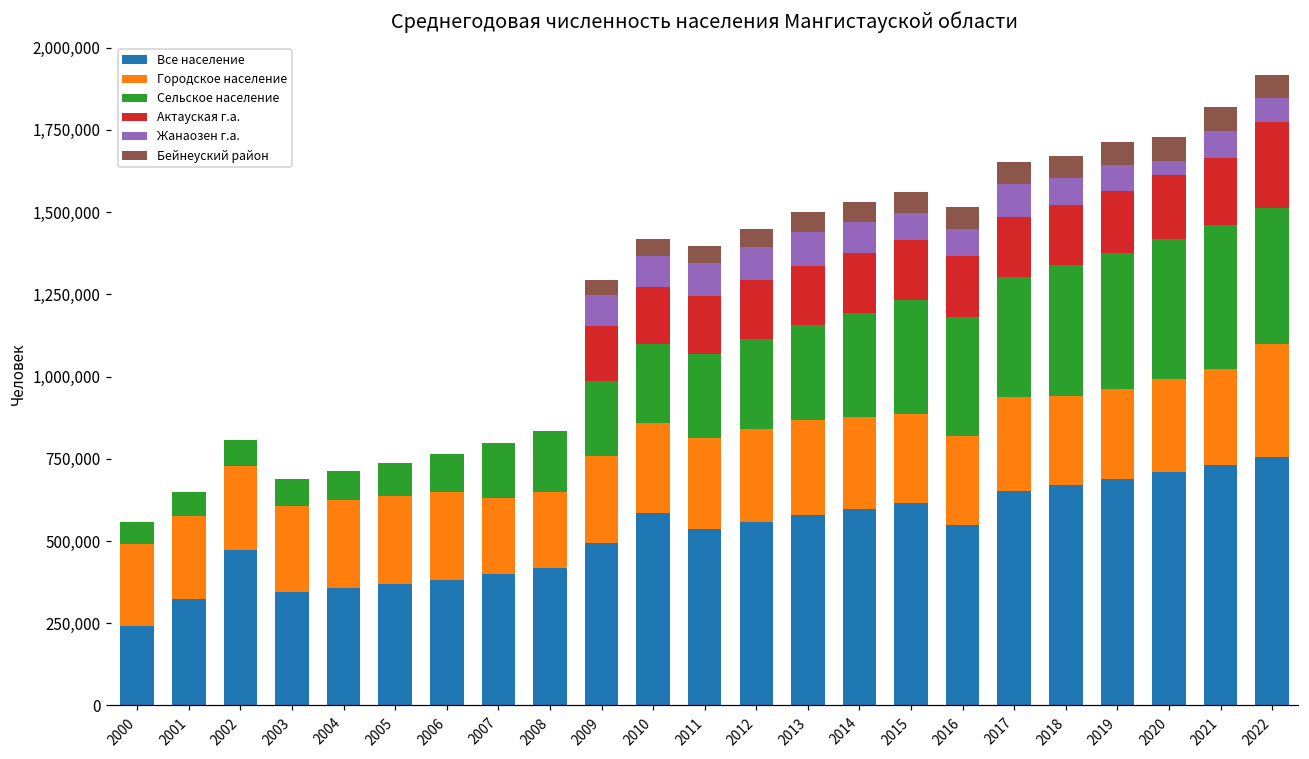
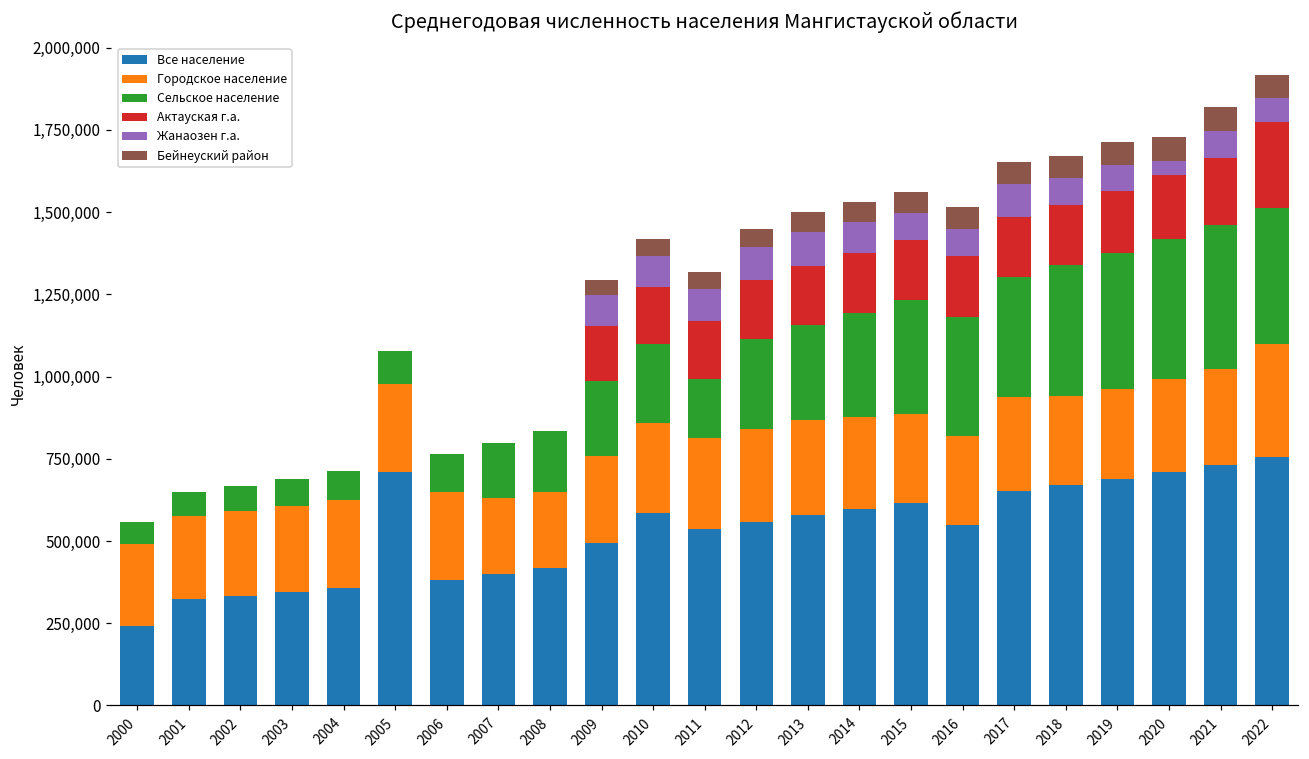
  {
    "Все население": {
      "2000": "240,000",
      "2001": "320,000",
-     "2002": "470,000",
+     "2002": "330,000",
      "2003": "340,000",
      "2004": "360,000",
-     "2005": "370,000",
+     "2005": "710,000",
      "2006": "380,000",
      "2007": "400,000",
      "2008": "420,000",
      "2009": "490,000",
      "2010": "590,000",
      "2011": "530,000",
      "2012": "560,000",
      "2013": "580,000",
      "2014": "600,000",
      "2015": "620,000",
      "2016": "550,000",
      "2017": "650,000",
      "2018": "670,000",
      "2019": "690,000",
      "2020": "710,000",
      "2021": "730,000",
      "2022": "760,000"
    },
    "Городское население": {
      "2000": "250,000",
      "2001": "250,000",
      "2002": "260,000",
      "2003": "260,000",
      "2004": "270,000",
      "2005": "270,000",
      "2006": "270,000",
      "2007": "230,000",
      "2008": "230,000",
      "2009": "270,000",
      "2010": "270,000",
      "2011": "280,000",
      "2012": "280,000",
      "2013": "290,000",
      "2014": "280,000",
      "2015": "270,000",
      "2016": "270,000",
      "2017": "290,000",
      "2018": "270,000",
      "2019": "270,000",
      "2020": "280,000",
      "2021": "290,000",
      "2022": "340,000"
    },
    "Сельское население": {
      "2000": "70,000",
      "2001": "70,000",
      "2002": "80,000",
      "2003": "80,000",
      "2004": "90,000",
      "2005": "100,000",
      "2006": "120,000",
      "2007": "170,000",
      "2008": "190,000",
      "2009": "230,000",
      "2010": "240,000",
-     "2011": "260,000",
+     "2011": "180,000",
      "2012": "270,000",
      "2013": "290,000",
      "2014": "320,000",
      "2015": "350,000",
      "2016": "360,000",
      "2017": "360,000",
      "2018": "400,000",
      "2019": "410,000",
      "2020": "430,000",
      "2021": "440,000",
      "2022": "420,000"
    },
    "Актауская г.а.": {
      "2000": "0",
      "2001": "0",
      "2002": "0",
      "2003": "0",
      "2004": "0",
      "2005": "0",
      "2006": "0",
      "2007": "0",
      "2008": "0",
      "2009": "170,000",
      "2010": "170,000",
      "2011": "180,000",
      "2012": "180,000",
      "2013": "180,000",
      "2014": "180,000",
      "2015": "180,000",
      "2016": "180,000",
      "2017": "180,000",
      "2018": "180,000",
      "2019": "190,000",
      "2020": "190,000",
      "2021": "200,000",
      "2022": "260,000"
    },
    "Жанаозен г.а.": {
      "2000": "0",
      "2001": "0",
      "2002": "0",
      "2003": "0",
      "2004": "0",
      "2005": "0",
      "2006": "0",
      "2007": "0",
      "2008": "0",
      "2009": "90,000",
      "2010": "90,000",
      "2011": "100,000",
      "2012": "100,000",
      "2013": "100,000",
      "2014": "90,000",
      "2015": "80,000",
      "2016": "80,000",
      "2017": "100,000",
      "2018": "80,000",
      "2019": "80,000",
      "2020": "40,000",
      "2021": "80,000",
      "2022": "70,000"
    },
    "Бейнеуский район": {
      "2000": "0",
      "2001": "0",
      "2002": "0",
      "2003": "0",
      "2004": "0",
      "2005": "0",
      "2006": "0",
      "2007": "0",
      "2008": "0",
      "2009": "50,000",
      "2010": "50,000",
      "2011": "50,000",
      "2012": "60,000",
      "2013": "60,000",
      "2014": "60,000",
      "2015": "60,000",
      "2016": "70,000",
      "2017": "70,000",
      "2018": "70,000",
      "2019": "70,000",
      "2020": "70,000",
      "2021": "70,000",
      "2022": "70,000"
    }
  }
